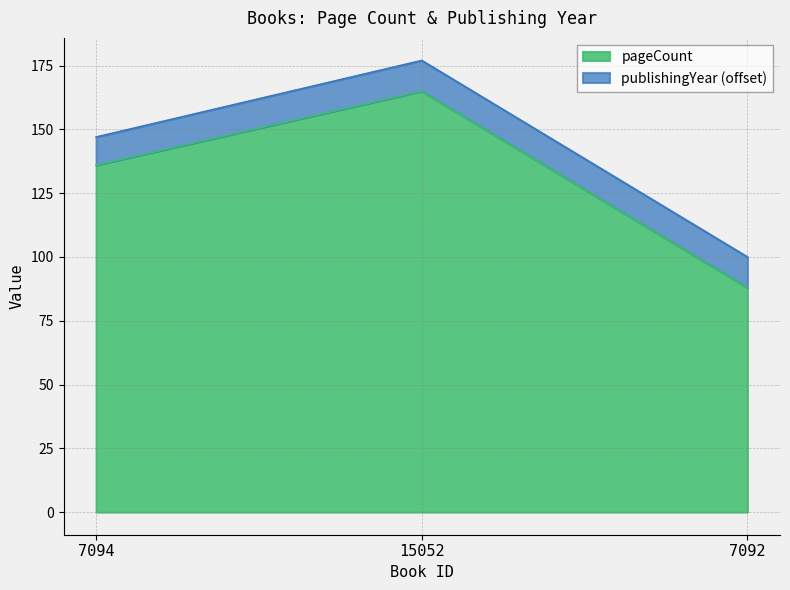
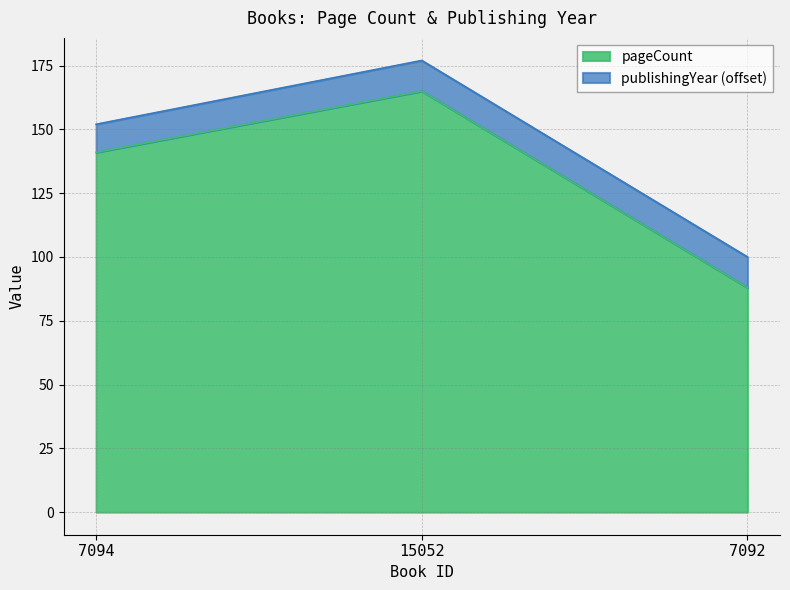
  {
    "pageCount": {
-     "7094": 136,
+     "7094": 141,
      "15052": 165,
      "7092": 88
    },
    "publishingYear (offset)": {
      "7094": 11,
      "15052": 12,
      "7092": 12
    }
  }
